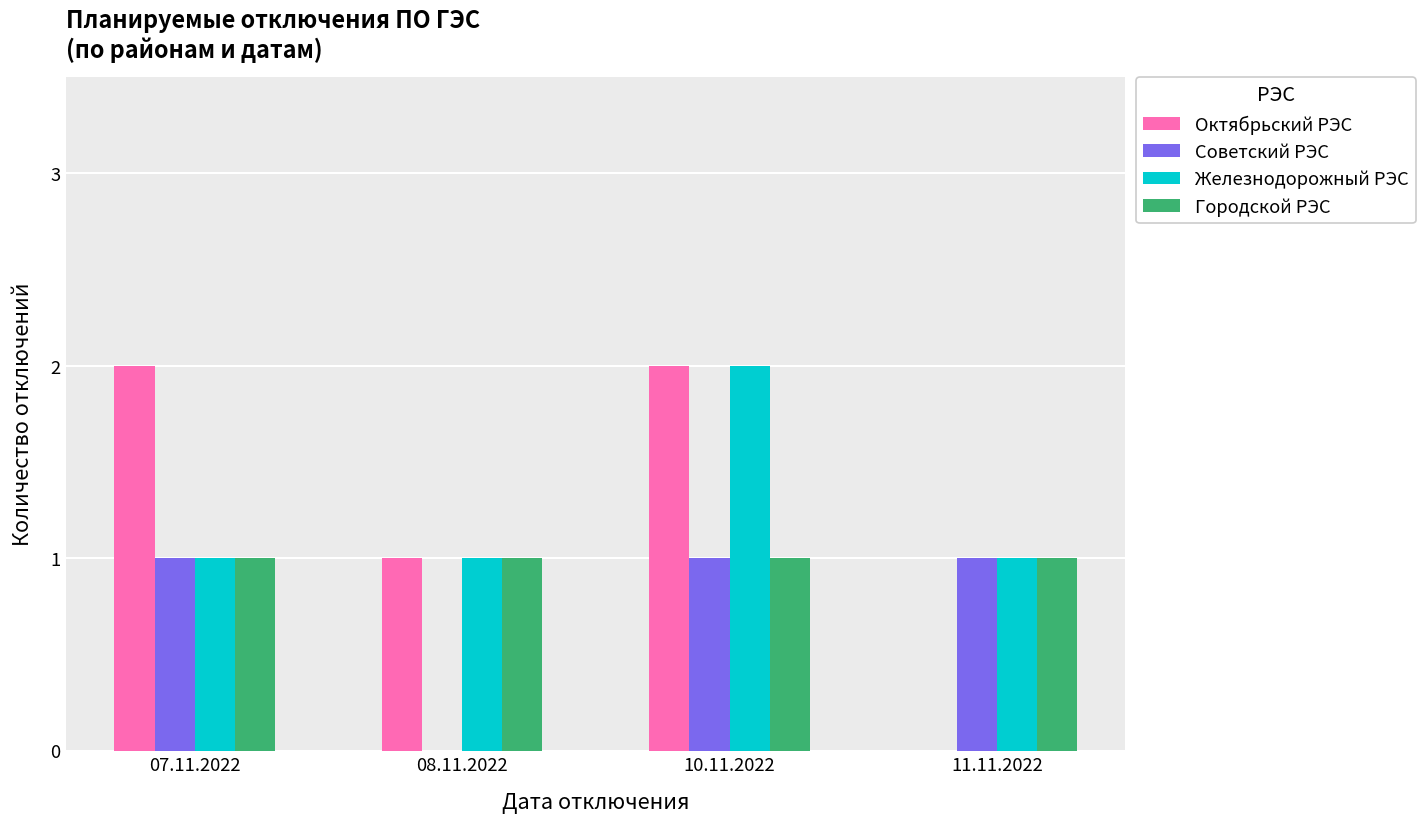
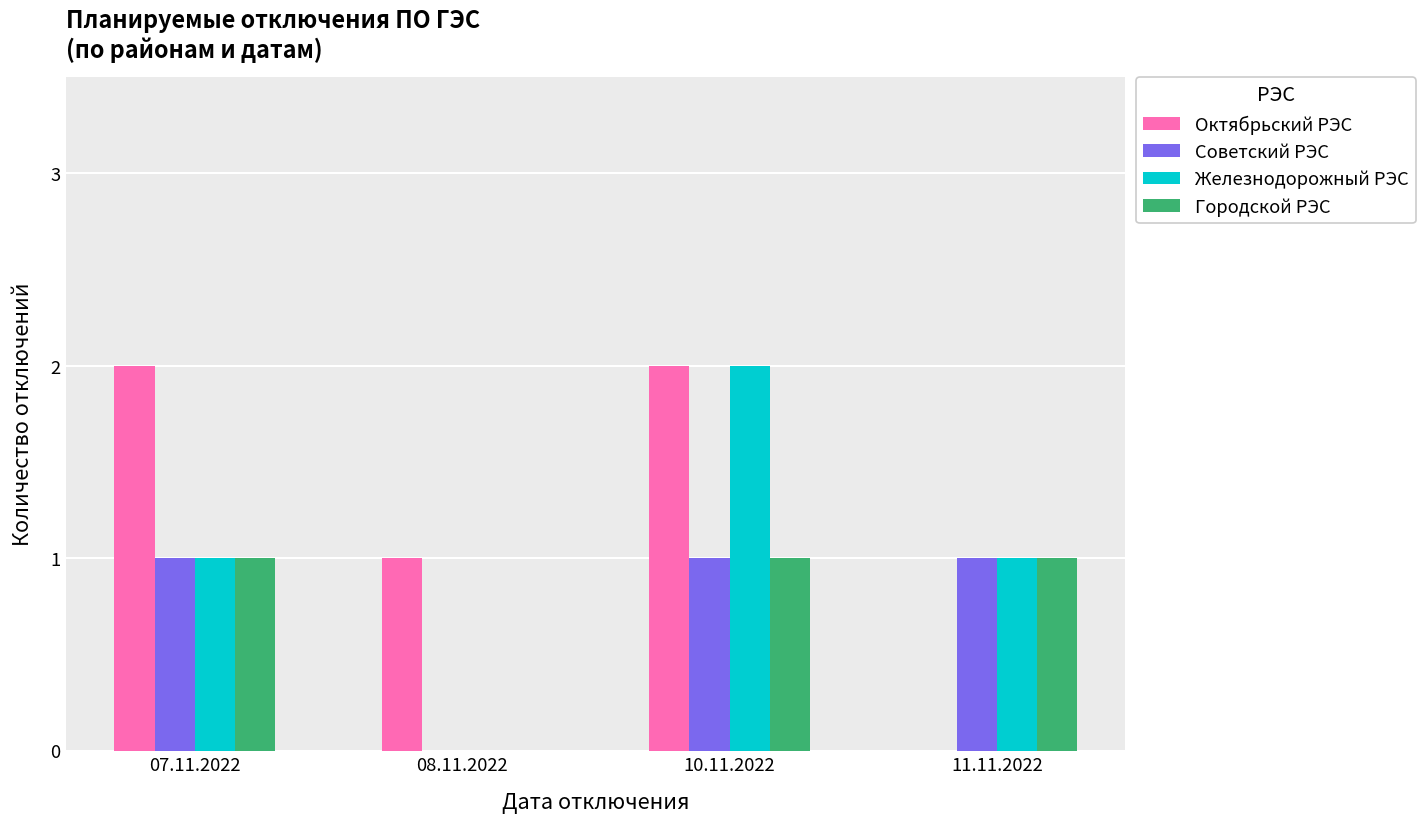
  {
    "Октябрьский РЭС": {
      "07.11.2022": 2,
      "08.11.2022": 1,
      "10.11.2022": 2,
      "11.11.2022": 0
    },
    "Советский РЭС": {
      "07.11.2022": 1,
      "08.11.2022": 0,
      "10.11.2022": 1,
      "11.11.2022": 1
    },
    "Железнодорожный РЭС": {
      "07.11.2022": 1,
-     "08.11.2022": 1,
+     "08.11.2022": 0,
      "10.11.2022": 2,
      "11.11.2022": 1
    },
    "Городской РЭС": {
      "07.11.2022": 1,
-     "08.11.2022": 1,
+     "08.11.2022": 0,
      "10.11.2022": 1,
      "11.11.2022": 1
    }
  }
